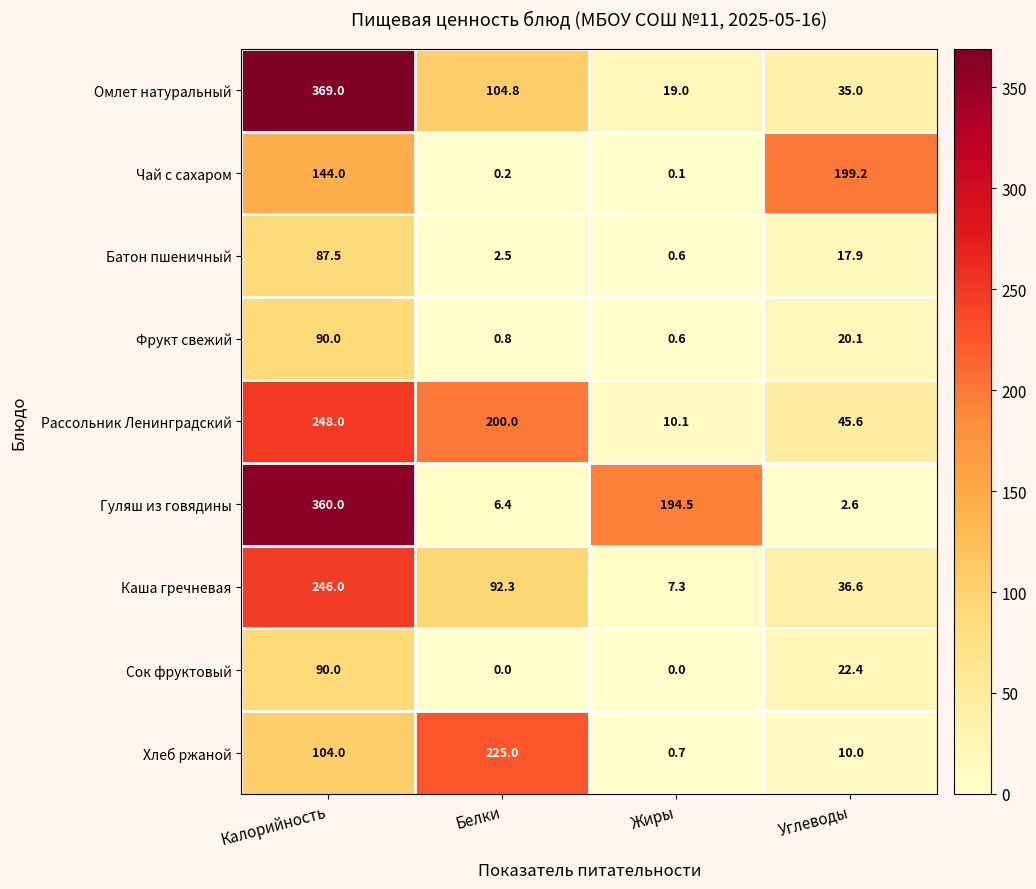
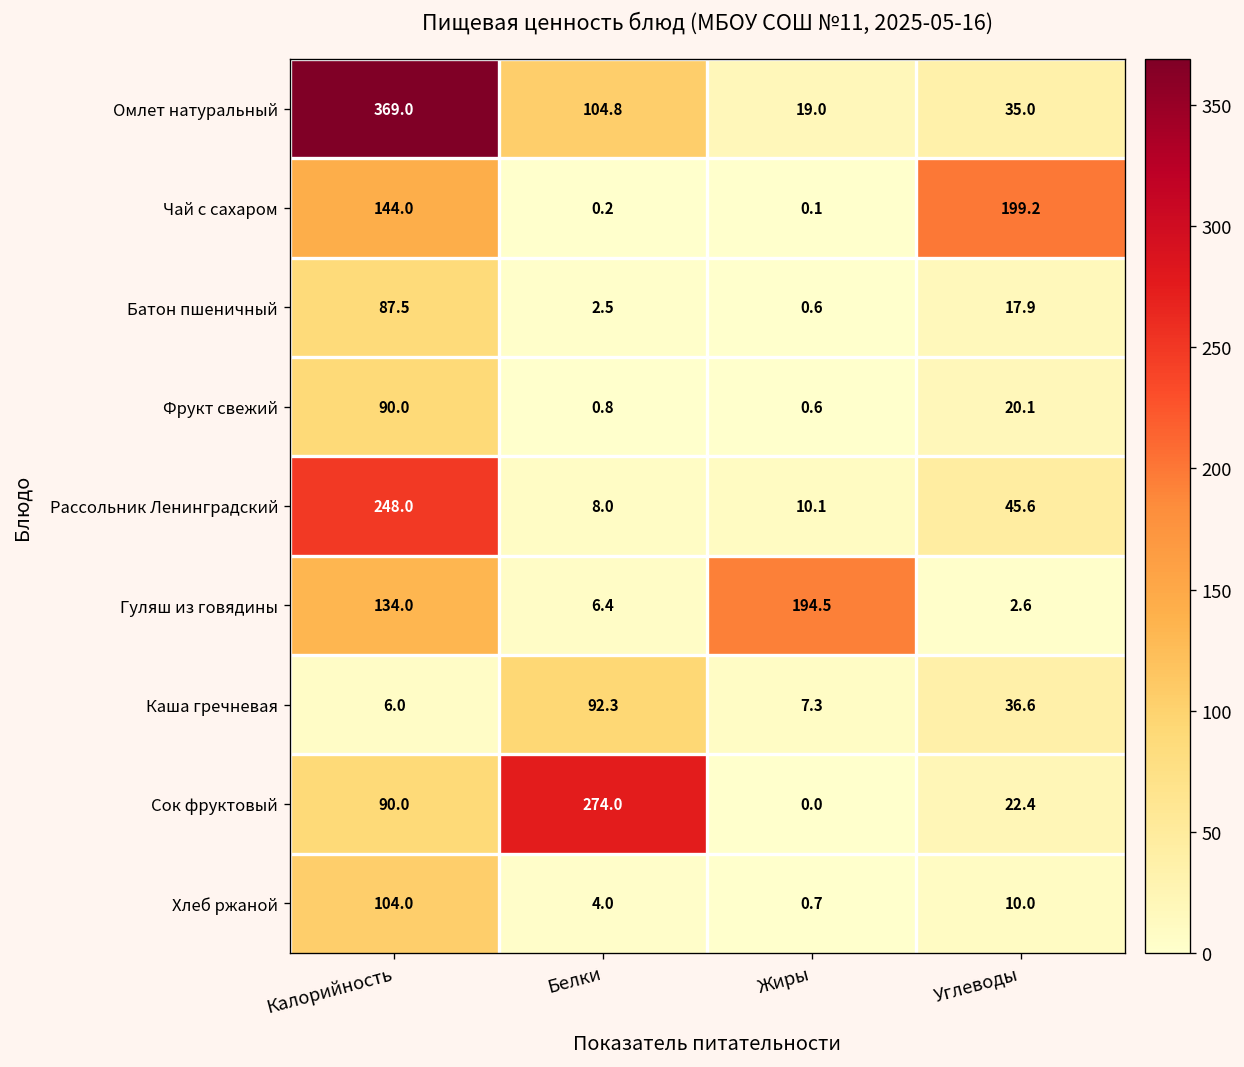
  {
    "Омлет натуральный": {
      "Калорийность": 369.0,
      "Белки": 104.8,
      "Жиры": 19.0,
      "Углеводы": 35.0
    },
    "Чай с сахаром": {
      "Калорийность": 144.0,
      "Белки": 0.2,
      "Жиры": 0.1,
      "Углеводы": 199.2
    },
    "Батон пшеничный": {
      "Калорийность": 87.5,
      "Белки": 2.5,
      "Жиры": 0.6,
      "Углеводы": 17.9
    },
    "Фрукт свежий": {
      "Калорийность": 90.0,
      "Белки": 0.8,
      "Жиры": 0.6,
      "Углеводы": 20.1
    },
    "Рассольник Ленинградский": {
      "Калорийность": 248.0,
-     "Белки": 200.0,
+     "Белки": 8.0,
      "Жиры": 10.1,
      "Углеводы": 45.6
    },
    "Гуляш из говядины": {
-     "Калорийность": 360.0,
+     "Калорийность": 134.0,
      "Белки": 6.4,
      "Жиры": 194.5,
      "Углеводы": 2.6
    },
    "Каша гречневая": {
-     "Калорийность": 246.0,
+     "Калорийность": 6.0,
      "Белки": 92.3,
      "Жиры": 7.3,
      "Углеводы": 36.6
    },
    "Сок фруктовый": {
      "Калорийность": 90.0,
-     "Белки": 0.0,
+     "Белки": 274.0,
      "Жиры": 0.0,
      "Углеводы": 22.4
    },
    "Хлеб ржаной": {
      "Калорийность": 104.0,
-     "Белки": 225.0,
+     "Белки": 4.0,
      "Жиры": 0.7,
      "Углеводы": 10.0
    }
  }
